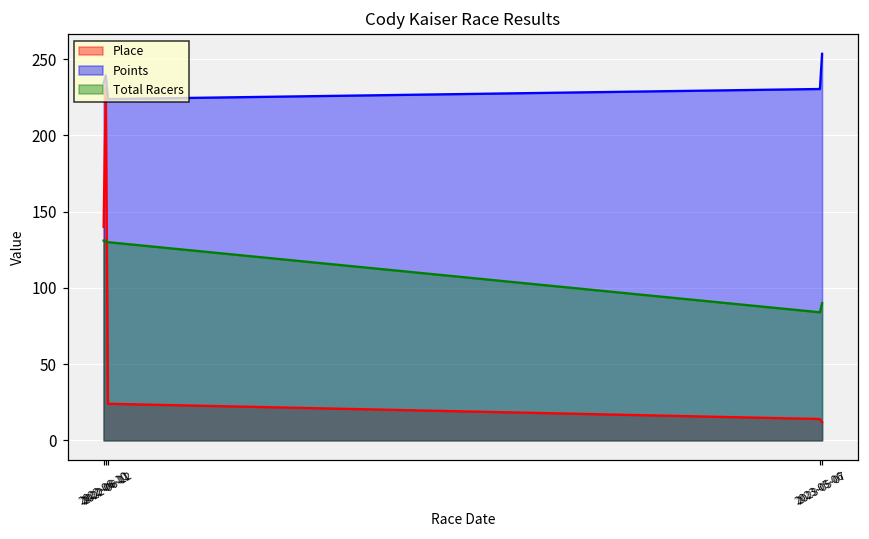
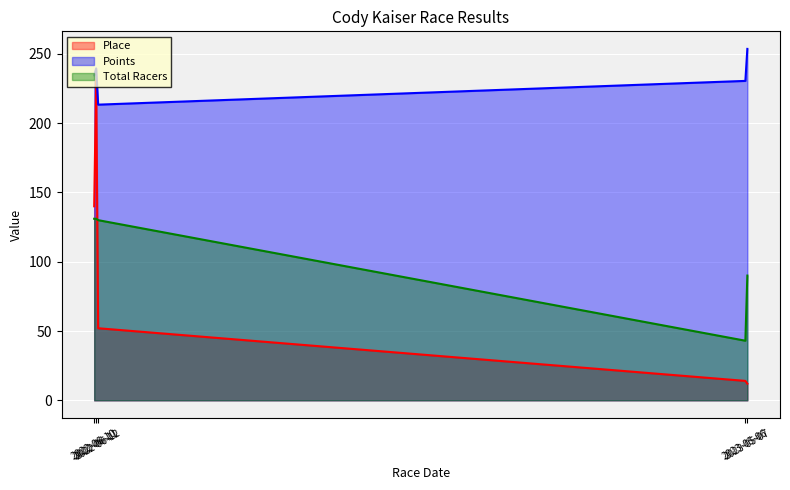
  {
    "Place": {
      "2022-06-10": 140,
-     "2022-06-12": 24,
+     "2022-06-12": 52,
      "2023-05-06": 14,
      "2023-05-07": 12
    },
    "Points": {
-     "2022-06-12": 224,
+     "2022-06-12": 213,
      "2023-05-06": 230,
      "2023-05-07": 254
    },
    "Total Racers": {
      "2022-06-10": 131,
      "2022-06-11": 131,
      "2022-06-12": 130,
-     "2023-05-06": 84,
+     "2023-05-06": 43,
      "2023-05-07": 90
    }
  }
